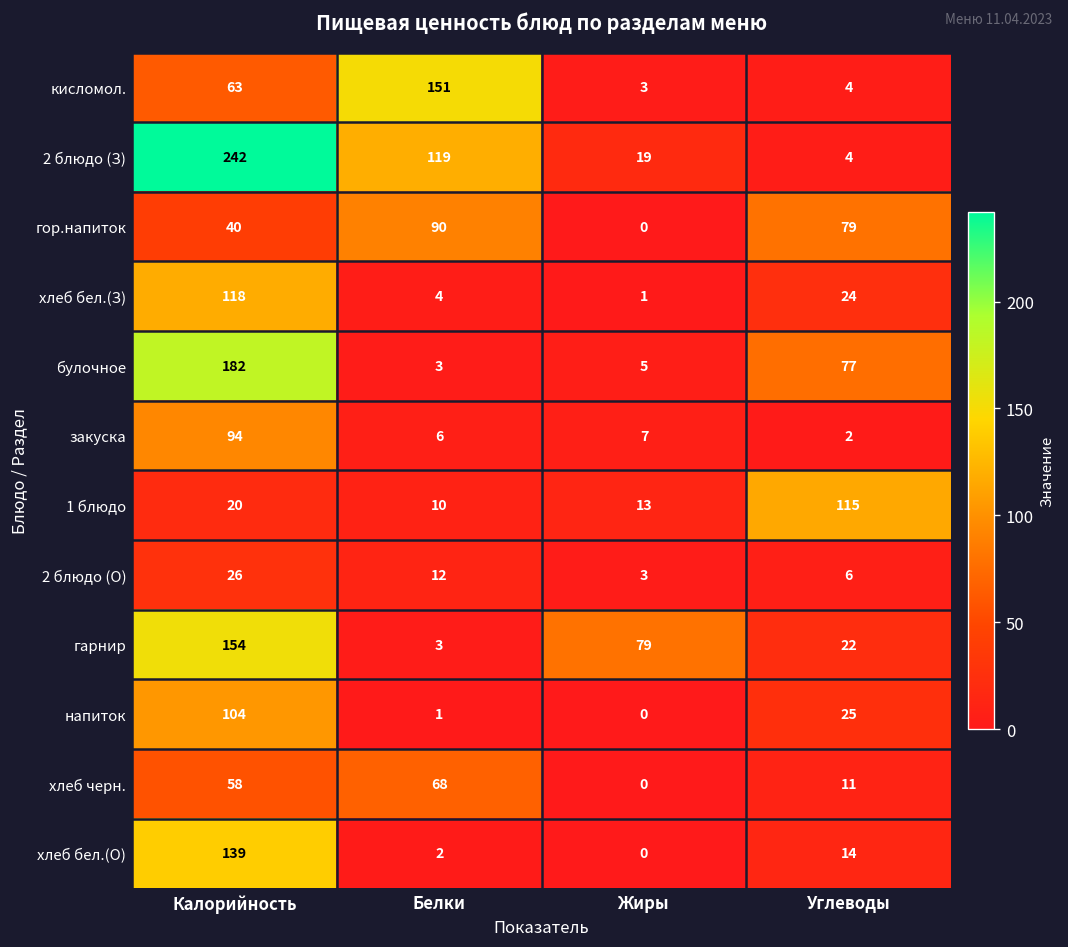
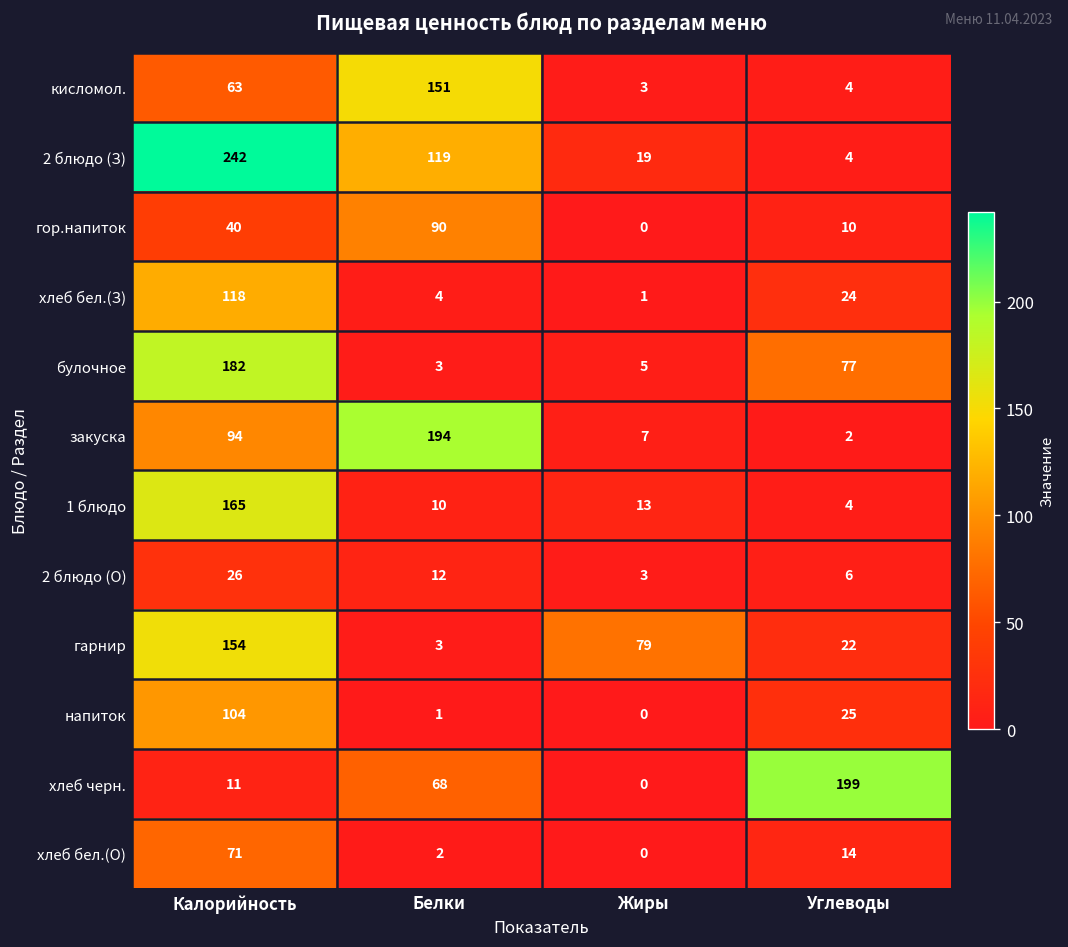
  {
    "кисломол.": {
      "Калорийность": 63,
      "Белки": 151,
      "Жиры": 3,
      "Углеводы": 4
    },
    "2 блюдо (З)": {
      "Калорийность": 242,
      "Белки": 119,
      "Жиры": 19,
      "Углеводы": 4
    },
    "гор.напиток": {
      "Калорийность": 40,
      "Белки": 90,
      "Жиры": 0,
-     "Углеводы": 79
+     "Углеводы": 10
    },
    "хлеб бел.(З)": {
      "Калорийность": 118,
      "Белки": 4,
      "Жиры": 1,
      "Углеводы": 24
    },
    "булочное": {
      "Калорийность": 182,
      "Белки": 3,
      "Жиры": 5,
      "Углеводы": 77
    },
    "закуска": {
      "Калорийность": 94,
-     "Белки": 6,
+     "Белки": 194,
      "Жиры": 7,
      "Углеводы": 2
    },
    "1 блюдо": {
-     "Калорийность": 20,
+     "Калорийность": 165,
      "Белки": 10,
      "Жиры": 13,
-     "Углеводы": 115
+     "Углеводы": 4
    },
    "2 блюдо (О)": {
      "Калорийность": 26,
      "Белки": 12,
      "Жиры": 3,
      "Углеводы": 6
    },
    "гарнир": {
      "Калорийность": 154,
      "Белки": 3,
      "Жиры": 79,
      "Углеводы": 22
    },
    "напиток": {
      "Калорийность": 104,
      "Белки": 1,
      "Жиры": 0,
      "Углеводы": 25
    },
    "хлеб черн.": {
-     "Калорийность": 58,
+     "Калорийность": 11,
      "Белки": 68,
      "Жиры": 0,
-     "Углеводы": 11
+     "Углеводы": 199
    },
    "хлеб бел.(О)": {
-     "Калорийность": 139,
+     "Калорийность": 71,
      "Белки": 2,
      "Жиры": 0,
      "Углеводы": 14
    }
  }
